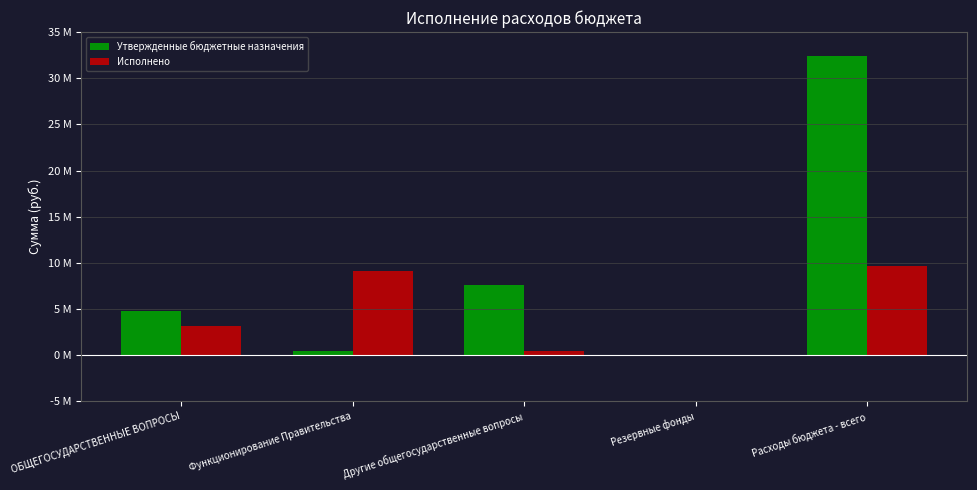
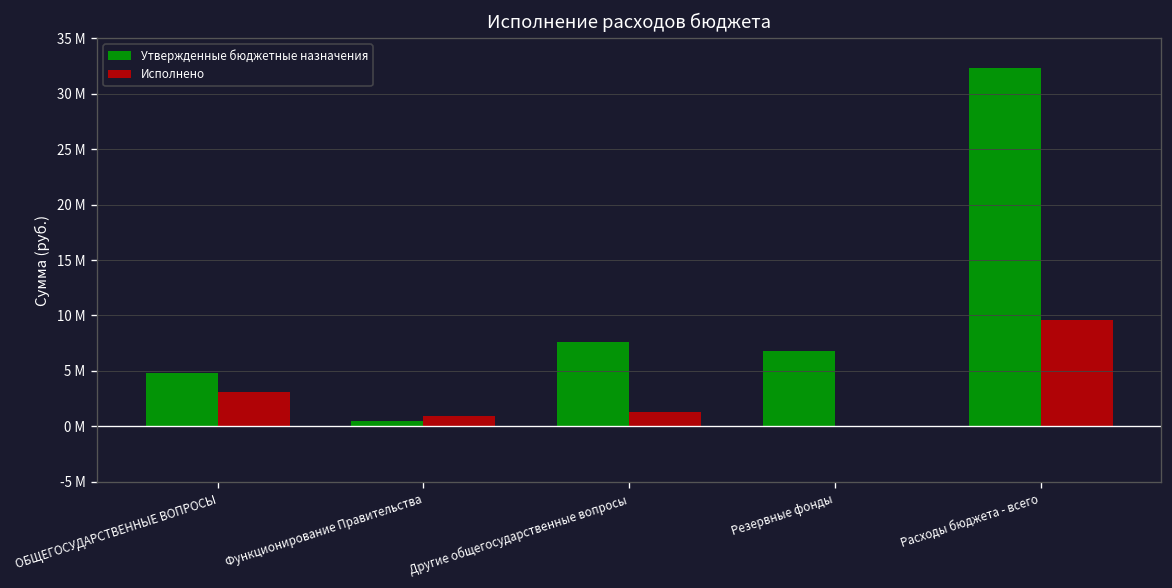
  {
    "Утвержденные бюджетные назначения": {
      "ОБЩЕГОСУДАРСТВЕННЫЕ ВОПРОСЫ": 5000000,
      "Функционирование Правительства": 0,
      "Другие общегосударственные вопросы": 8000000,
-     "Резервные фонды": 0,
+     "Резервные фонды": 7000000,
      "Расходы бюджета - всего": 32000000
    },
    "Исполнено": {
      "ОБЩЕГОСУДАРСТВЕННЫЕ ВОПРОСЫ": 3000000,
-     "Функционирование Правительства": 9000000,
-     "Другие общегосударственные вопросы": 0,
+     "Функционирование Правительства": 1000000,
+     "Другие общегосударственные вопросы": 1000000,
      "Резервные фонды": 0,
      "Расходы бюджета - всего": 10000000
    }
  }
